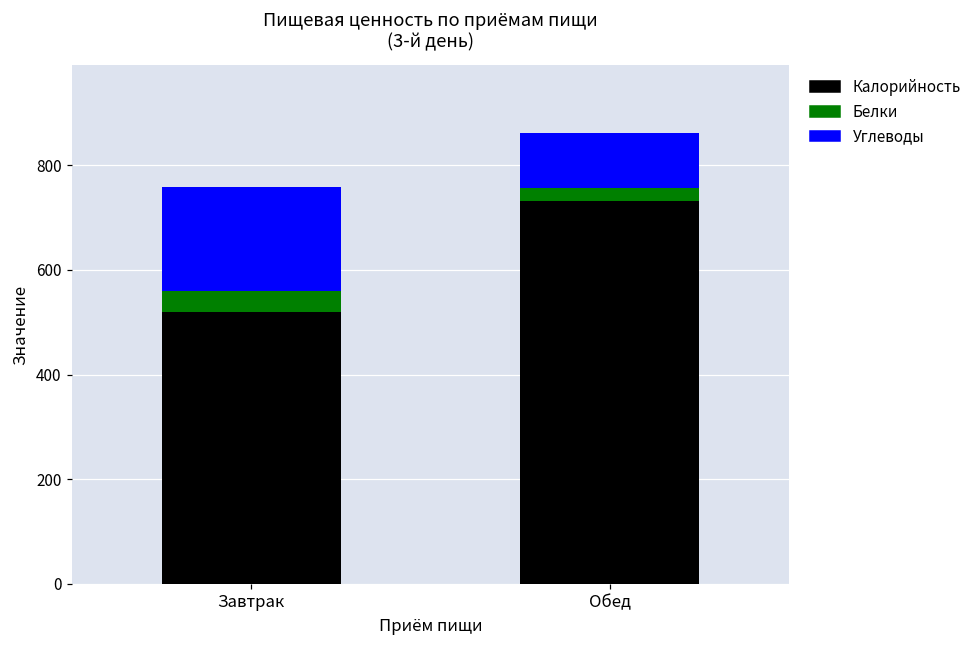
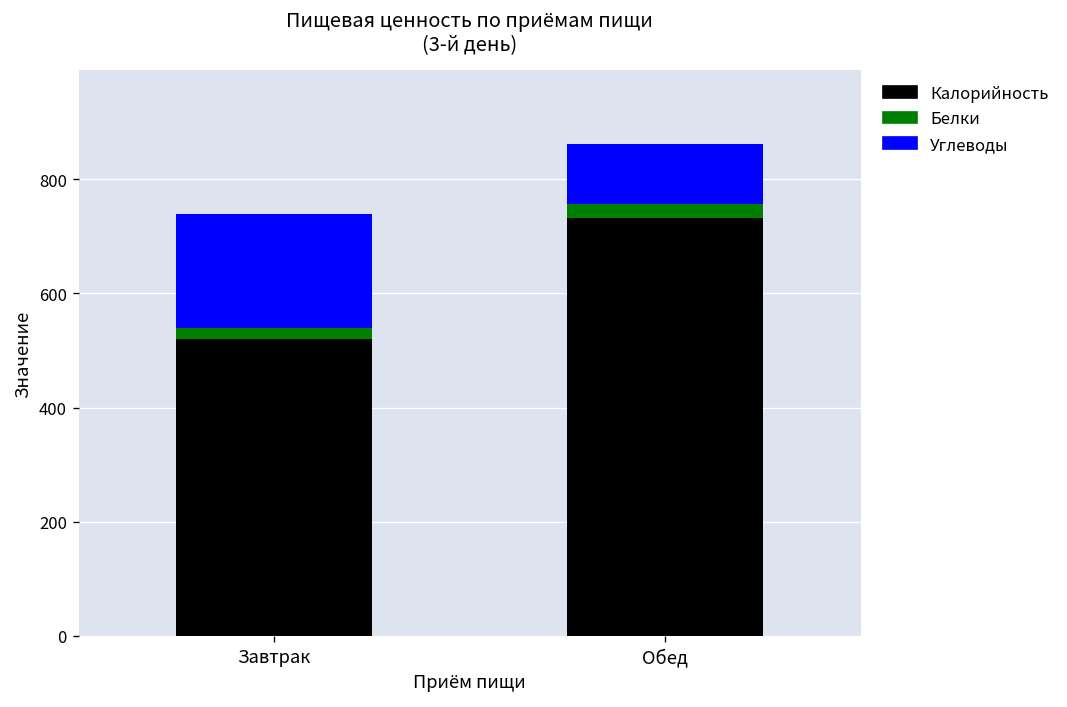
  {
    "Калорийность": {
      "Завтрак": 520,
      "Обед": 730
    },
    "Белки": {
-     "Завтрак": 40,
+     "Завтрак": 20,
      "Обед": 20
    },
    "Углеводы": {
      "Завтрак": 200,
      "Обед": 110
    }
  }
